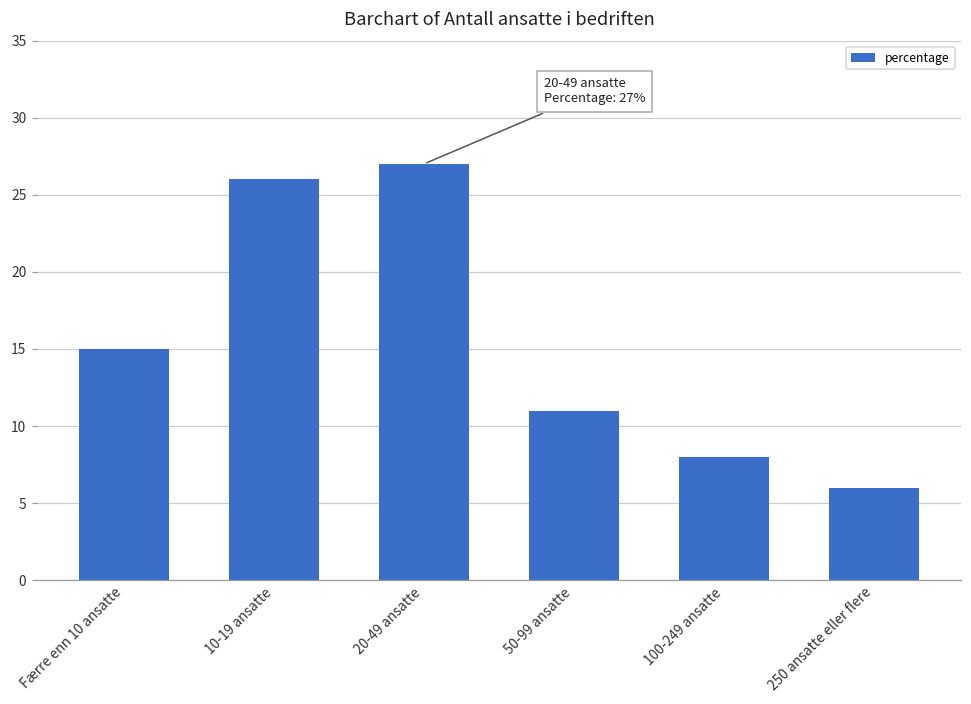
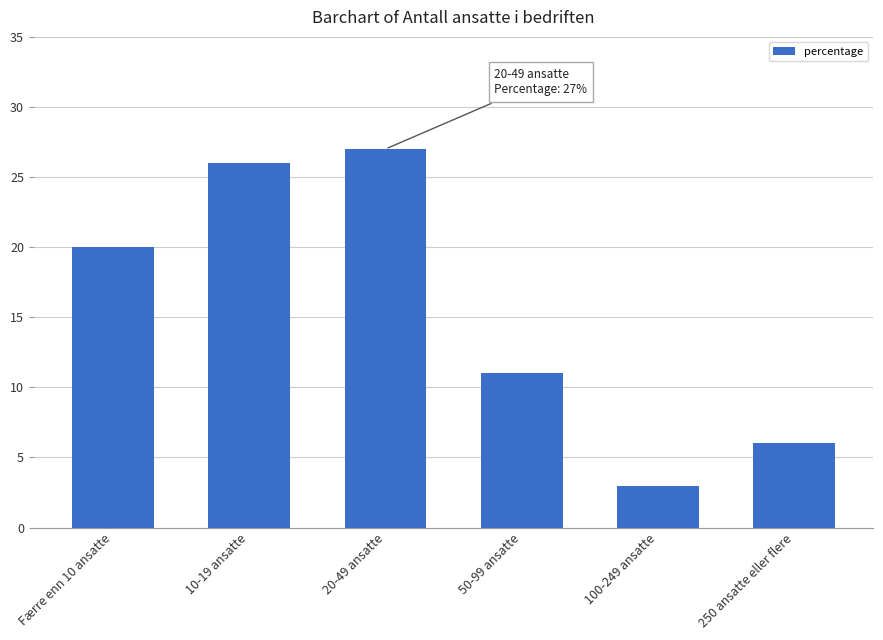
  {
-   "Færre enn 10 ansatte": 15,
+   "Færre enn 10 ansatte": 20,
    "10-19 ansatte": 26,
    "50-99 ansatte": 11,
-   "100-249 ansatte": 8,
+   "100-249 ansatte": 3,
    "250 ansatte eller flere": 6
  }
